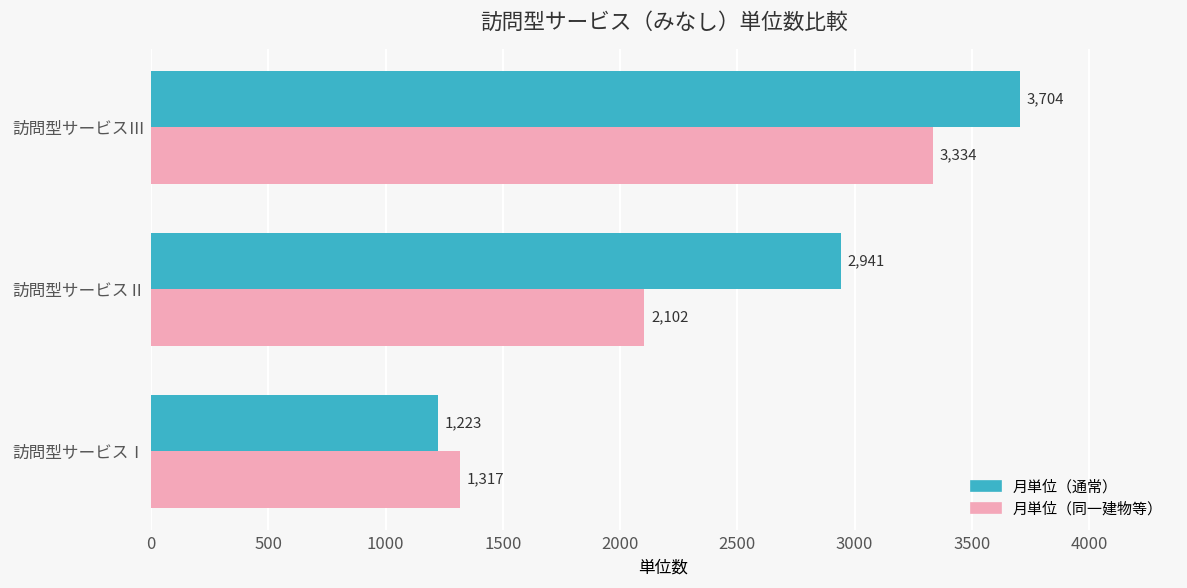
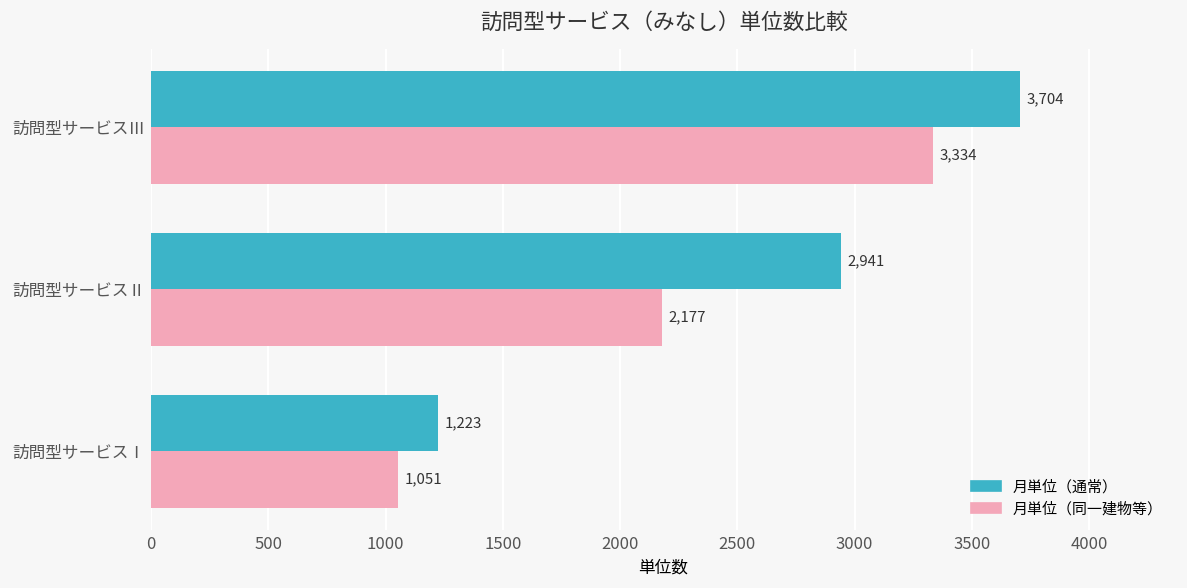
  {
    "月単位（通常）": {
      "訪問型サービスⅢ": "3,704",
      "訪問型サービスⅡ": "2,941",
      "訪問型サービスⅠ": "1,223"
    },
    "月単位（同一建物等）": {
      "訪問型サービスⅢ": "3,334",
-     "訪問型サービスⅡ": "2,102",
-     "訪問型サービスⅠ": "1,317"
+     "訪問型サービスⅡ": "2,177",
+     "訪問型サービスⅠ": "1,051"
    }
  }
